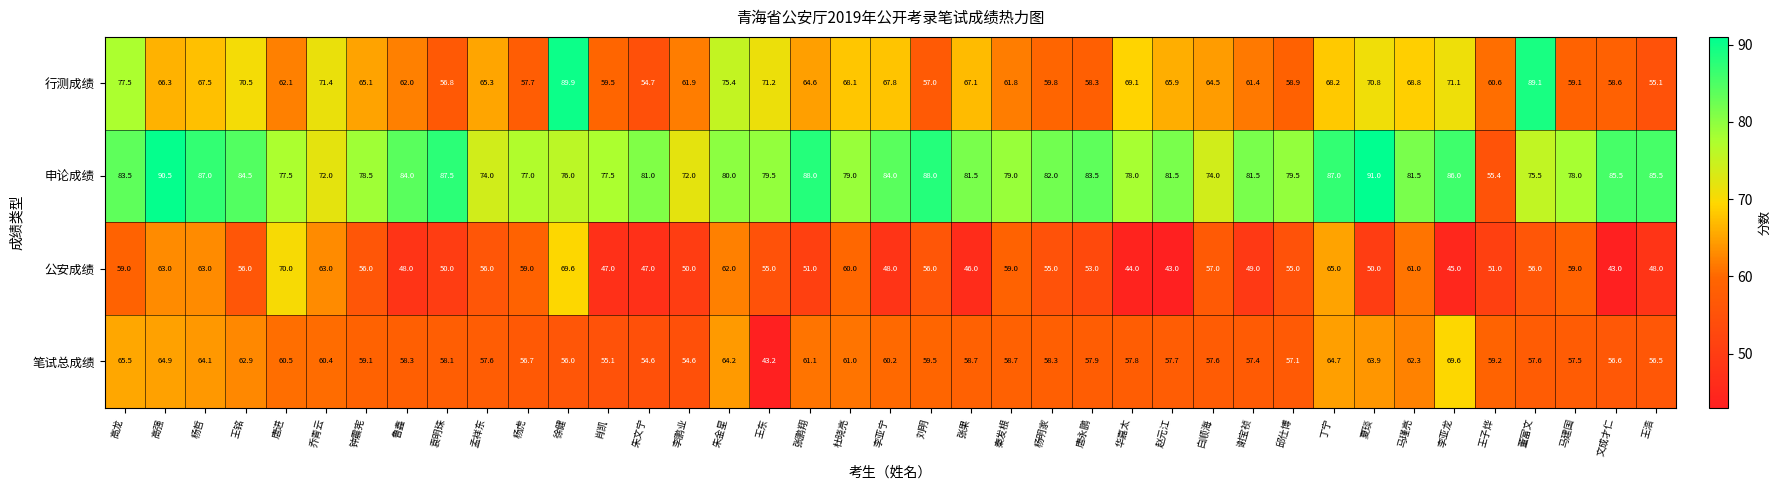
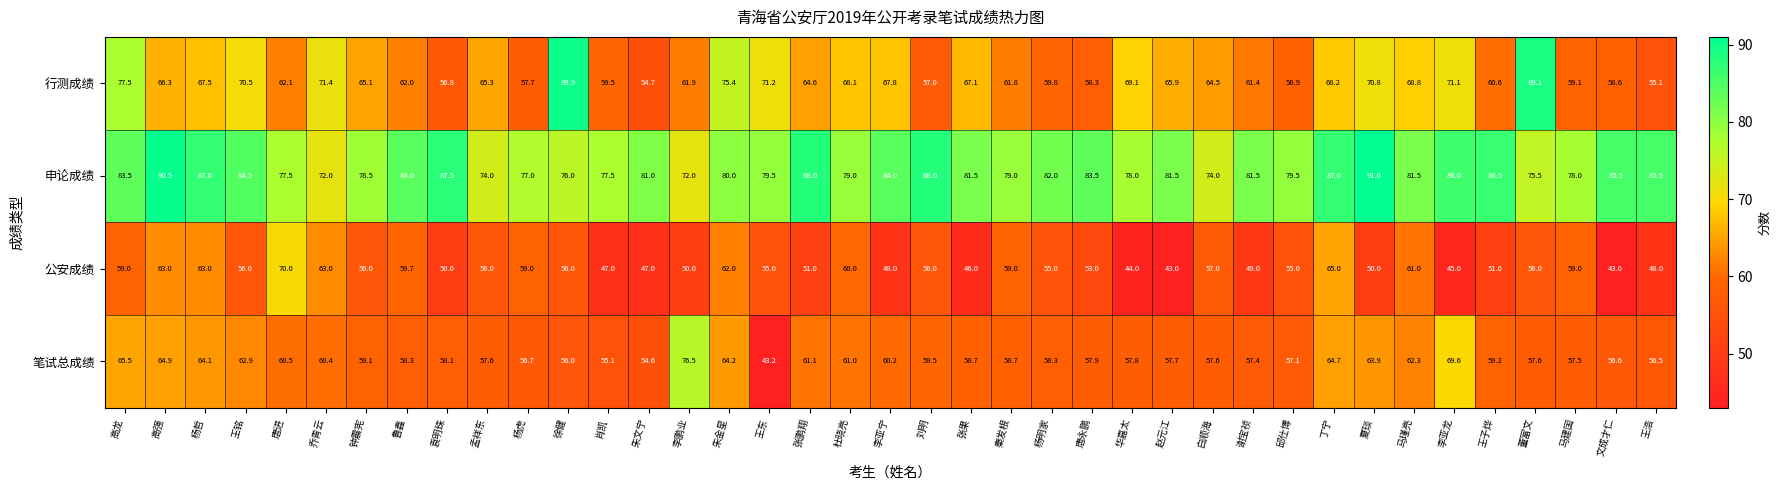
  {
    "行测成绩": {
      "高龙": 77.5,
      "高强": 66.3,
      "杨哲": 67.5,
      "王铭": 70.5,
      "唐进": 62.1,
      "乔青云": 71.4,
      "钟震宪": 65.1,
      "鲁鑫": 62.0,
      "袁明珠": 56.8,
      "孟祥东": 65.3,
      "杨虎": 57.7,
      "徐健": 89.9,
      "肖凯": 59.5,
      "朱文宁": 54.7,
      "李鹏业": 61.9,
      "朱金星": 75.4,
      "王东": 71.2,
      "张鹏翔": 64.6,
      "杜晓亮": 68.1,
      "李亚宁": 67.8,
      "刘明": 57.0,
      "张果": 67.1,
      "秦发根": 61.8,
      "杨明家": 59.8,
      "唐永鹏": 58.3,
      "华嘉太": 69.1,
      "赵元江": 65.9,
      "白顺海": 64.5,
      "谢宝祯": 61.4,
      "邱仕博": 58.9,
      "丁宁": 68.2,
      "夏琰": 70.8,
      "马瑾亮": 68.8,
      "李亚龙": 71.1,
      "王子烨": 60.6,
      "董富文": 89.1,
      "马建国": 59.1,
      "文成才仁": 58.6,
      "王浩": 55.1
    },
    "申论成绩": {
      "高龙": 83.5,
      "高强": 90.5,
      "杨哲": 87.0,
      "王铭": 84.5,
      "唐进": 77.5,
      "乔青云": 72.0,
      "钟震宪": 78.5,
      "鲁鑫": 84.0,
      "袁明珠": 87.5,
      "孟祥东": 74.0,
      "杨虎": 77.0,
      "徐健": 76.0,
      "肖凯": 77.5,
      "朱文宁": 81.0,
      "李鹏业": 72.0,
      "朱金星": 80.0,
      "王东": 79.5,
      "张鹏翔": 88.0,
      "杜晓亮": 79.0,
      "李亚宁": 84.0,
      "刘明": 88.0,
      "张果": 81.5,
      "秦发根": 79.0,
      "杨明家": 82.0,
      "唐永鹏": 83.5,
      "华嘉太": 78.0,
      "赵元江": 81.5,
      "白顺海": 74.0,
      "谢宝祯": 81.5,
      "邱仕博": 79.5,
      "丁宁": 87.0,
      "夏琰": 91.0,
      "马瑾亮": 81.5,
      "李亚龙": 86.0,
-     "王子烨": 55.4,
+     "王子烨": 86.5,
      "董富文": 75.5,
      "马建国": 78.0,
      "文成才仁": 85.5,
      "王浩": 85.5
    },
    "公安成绩": {
      "高龙": 59.0,
      "高强": 63.0,
      "杨哲": 63.0,
      "王铭": 56.0,
      "唐进": 70.0,
      "乔青云": 63.0,
      "钟震宪": 56.0,
-     "鲁鑫": 48.0,
+     "鲁鑫": 59.7,
      "袁明珠": 50.0,
      "孟祥东": 56.0,
      "杨虎": 59.0,
-     "徐健": 69.6,
+     "徐健": 56.0,
      "肖凯": 47.0,
      "朱文宁": 47.0,
      "李鹏业": 50.0,
      "朱金星": 62.0,
      "王东": 55.0,
      "张鹏翔": 51.0,
      "杜晓亮": 60.0,
      "李亚宁": 48.0,
      "刘明": 56.0,
      "张果": 46.0,
      "秦发根": 59.0,
      "杨明家": 55.0,
      "唐永鹏": 53.0,
      "华嘉太": 44.0,
      "赵元江": 43.0,
      "白顺海": 57.0,
      "谢宝祯": 49.0,
      "邱仕博": 55.0,
      "丁宁": 65.0,
      "夏琰": 50.0,
      "马瑾亮": 61.0,
      "李亚龙": 45.0,
      "王子烨": 51.0,
      "董富文": 56.0,
      "马建国": 59.0,
      "文成才仁": 43.0,
      "王浩": 48.0
    },
    "笔试总成绩": {
      "高龙": 65.5,
      "高强": 64.9,
      "杨哲": 64.1,
      "王铭": 62.9,
      "唐进": 60.5,
      "乔青云": 60.4,
      "钟震宪": 59.1,
      "鲁鑫": 58.3,
      "袁明珠": 58.1,
      "孟祥东": 57.6,
      "杨虎": 56.7,
      "徐健": 56.0,
      "肖凯": 55.1,
      "朱文宁": 54.6,
-     "李鹏业": 54.6,
+     "李鹏业": 76.5,
      "朱金星": 64.2,
      "王东": 43.2,
      "张鹏翔": 61.1,
      "杜晓亮": 61.0,
      "李亚宁": 60.2,
      "刘明": 59.5,
      "张果": 58.7,
      "秦发根": 58.7,
      "杨明家": 58.3,
      "唐永鹏": 57.9,
      "华嘉太": 57.8,
      "赵元江": 57.7,
      "白顺海": 57.6,
      "谢宝祯": 57.4,
      "邱仕博": 57.1,
      "丁宁": 64.7,
      "夏琰": 63.9,
      "马瑾亮": 62.3,
      "李亚龙": 69.6,
      "王子烨": 59.2,
      "董富文": 57.6,
      "马建国": 57.5,
      "文成才仁": 56.6,
      "王浩": 56.5
    }
  }
